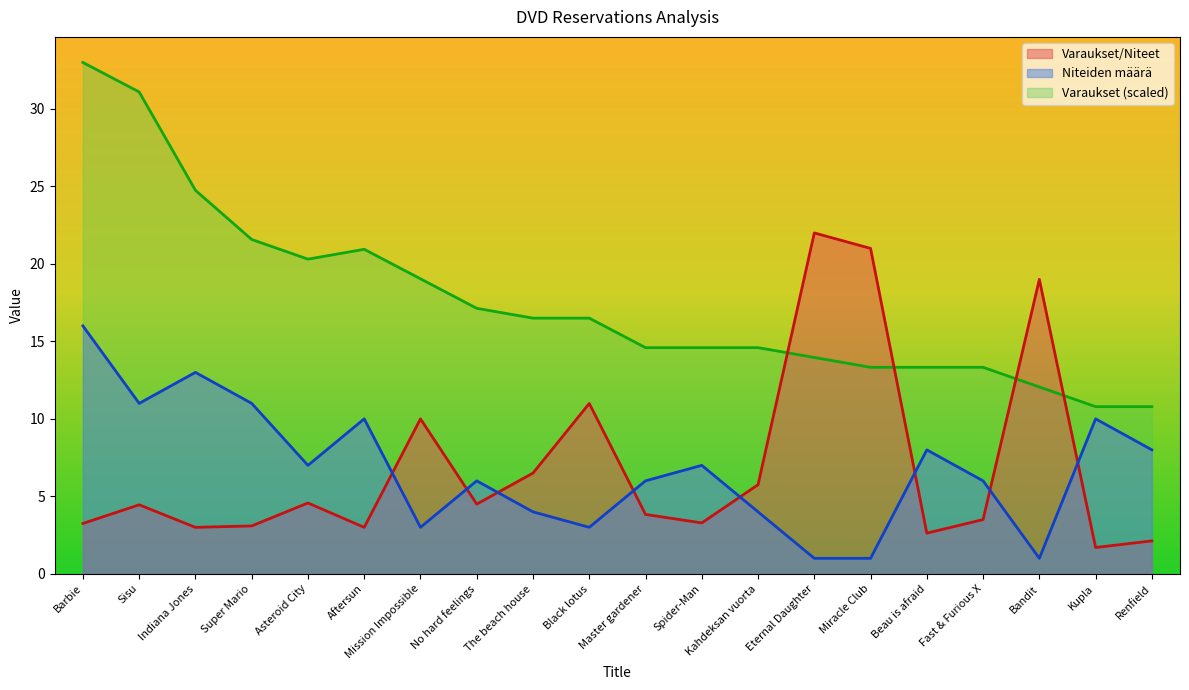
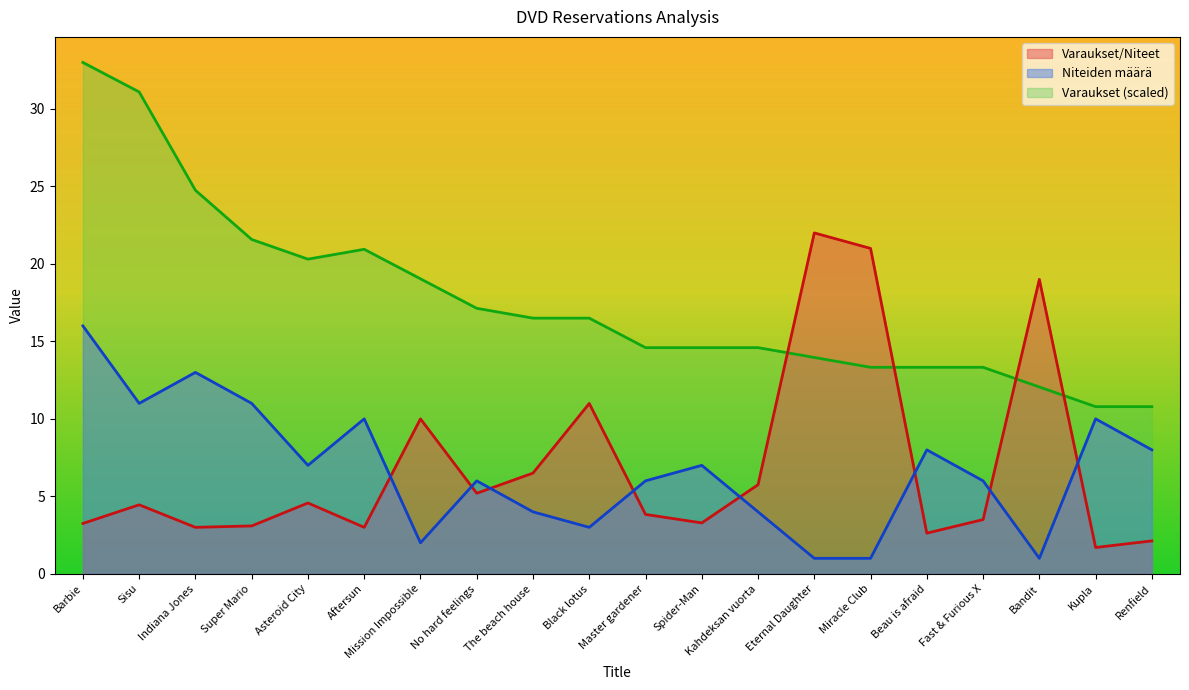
  {
    "Varaukset/Niteet": {
      "Barbie": 3.3,
      "Sisu": 4.5,
      "Indiana Jones": 3.0,
      "Super Mario": 3.1,
      "Asteroid City": 4.6,
      "Aftersun": 3.0,
      "Mission Impossible": 10.0,
-     "No hard feelings": 4.5,
+     "No hard feelings": 5.2,
      "The beach house": 6.5,
      "Black lotus": 11.0,
      "Master gardener": 3.8,
      "Spider-Man": 3.3,
      "Kahdeksan vuorta": 5.8,
      "Eternal Daughter": 22.0,
      "Miracle Club": 21.0,
      "Beau is afraid": 2.6,
      "Fast & Furious X": 3.5,
      "Bandit": 19.0,
      "Kupla": 1.7,
      "Renfield": 2.1
    },
    "Niteiden määrä": {
      "Barbie": 16,
      "Sisu": 11,
      "Indiana Jones": 13,
      "Super Mario": 11,
      "Asteroid City": 7,
      "Aftersun": 10,
-     "Mission Impossible": 3,
+     "Mission Impossible": 2,
      "No hard feelings": 6,
      "The beach house": 4,
      "Black lotus": 3,
      "Master gardener": 6,
      "Spider-Man": 7,
      "Kahdeksan vuorta": 4,
      "Eternal Daughter": 1,
      "Miracle Club": 1,
      "Beau is afraid": 8,
      "Fast & Furious X": 6,
      "Bandit": 1,
      "Kupla": 10,
      "Renfield": 8
    },
    "Varaukset (scaled)": {
      "Barbie": 33.0,
      "Sisu": 31.1,
      "Indiana Jones": 24.8,
      "Super Mario": 21.6,
      "Asteroid City": 20.3,
      "Aftersun": 20.9,
      "Mission Impossible": 19.0,
      "No hard feelings": 17.1,
      "The beach house": 16.5,
      "Black lotus": 16.5,
      "Master gardener": 14.6,
      "Spider-Man": 14.6,
      "Kahdeksan vuorta": 14.6,
      "Eternal Daughter": 14.0,
      "Miracle Club": 13.3,
      "Beau is afraid": 13.3,
      "Fast & Furious X": 13.3,
      "Bandit": 12.1,
      "Kupla": 10.8,
      "Renfield": 10.8
    }
  }
